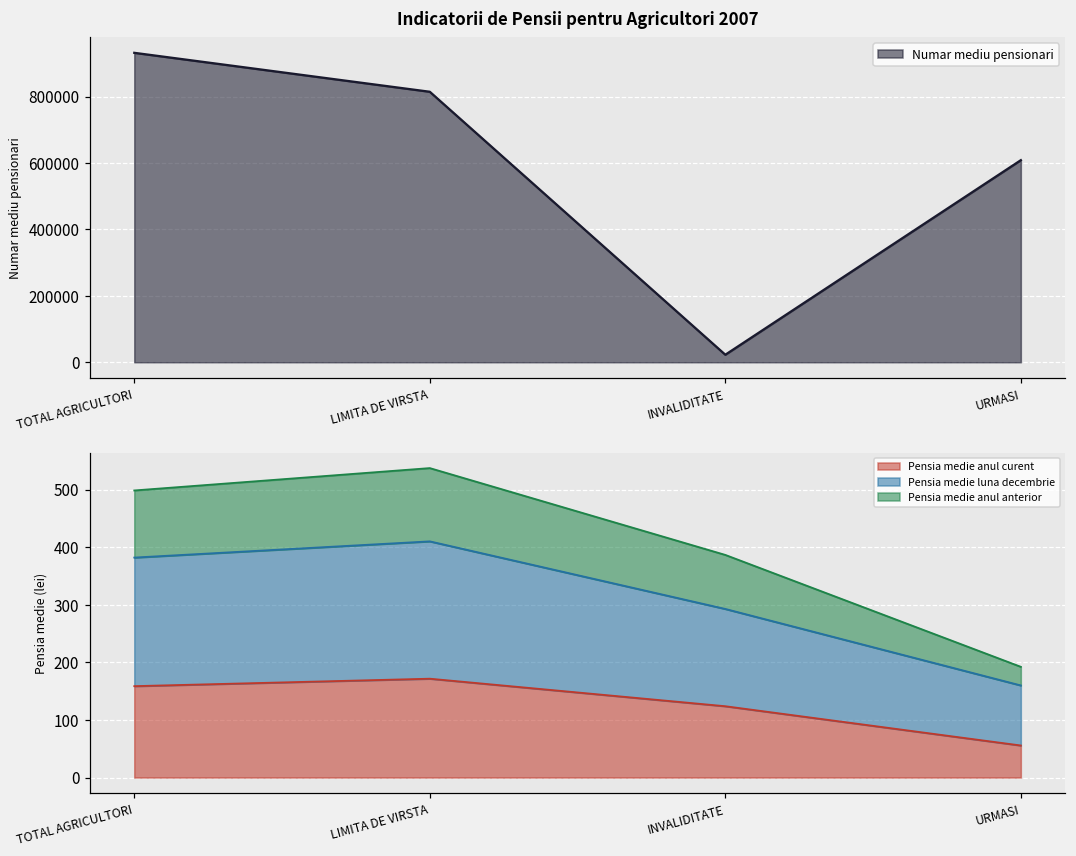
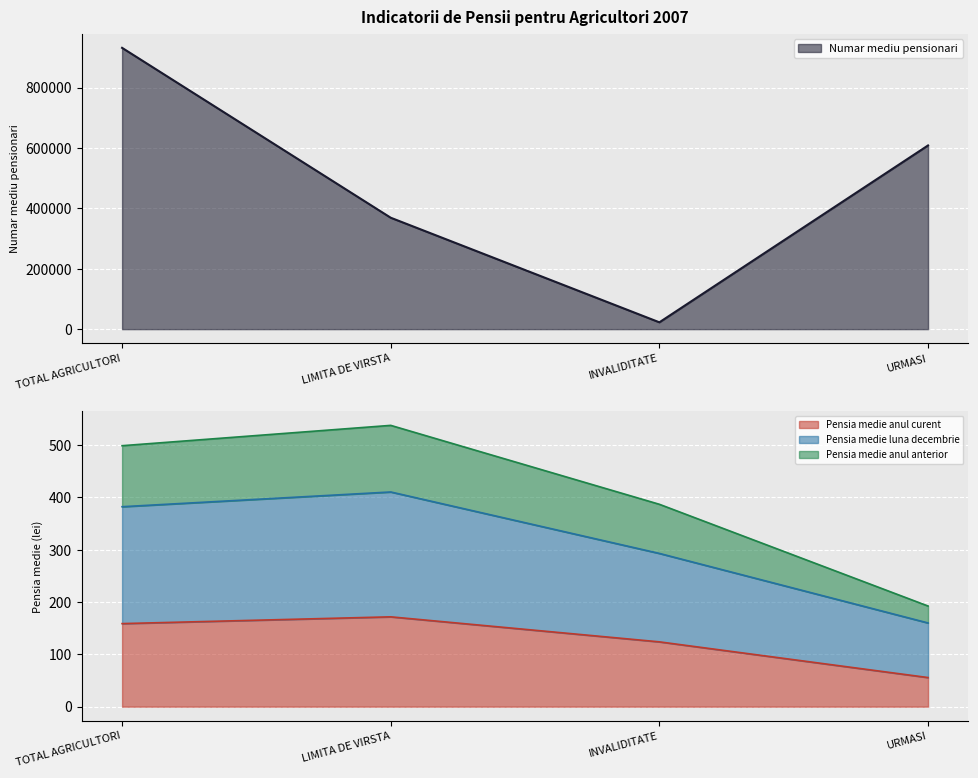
  {
    "Indicatorii de Pensii pentru Agricultori 2007": {
      "TOTAL AGRICULTORI": 930000,
-     "LIMITA DE VIRSTA": 810000,
+     "LIMITA DE VIRSTA": 370000,
      "INVALIDITATE": 20000,
      "URMASI": 610000
    }
  }
